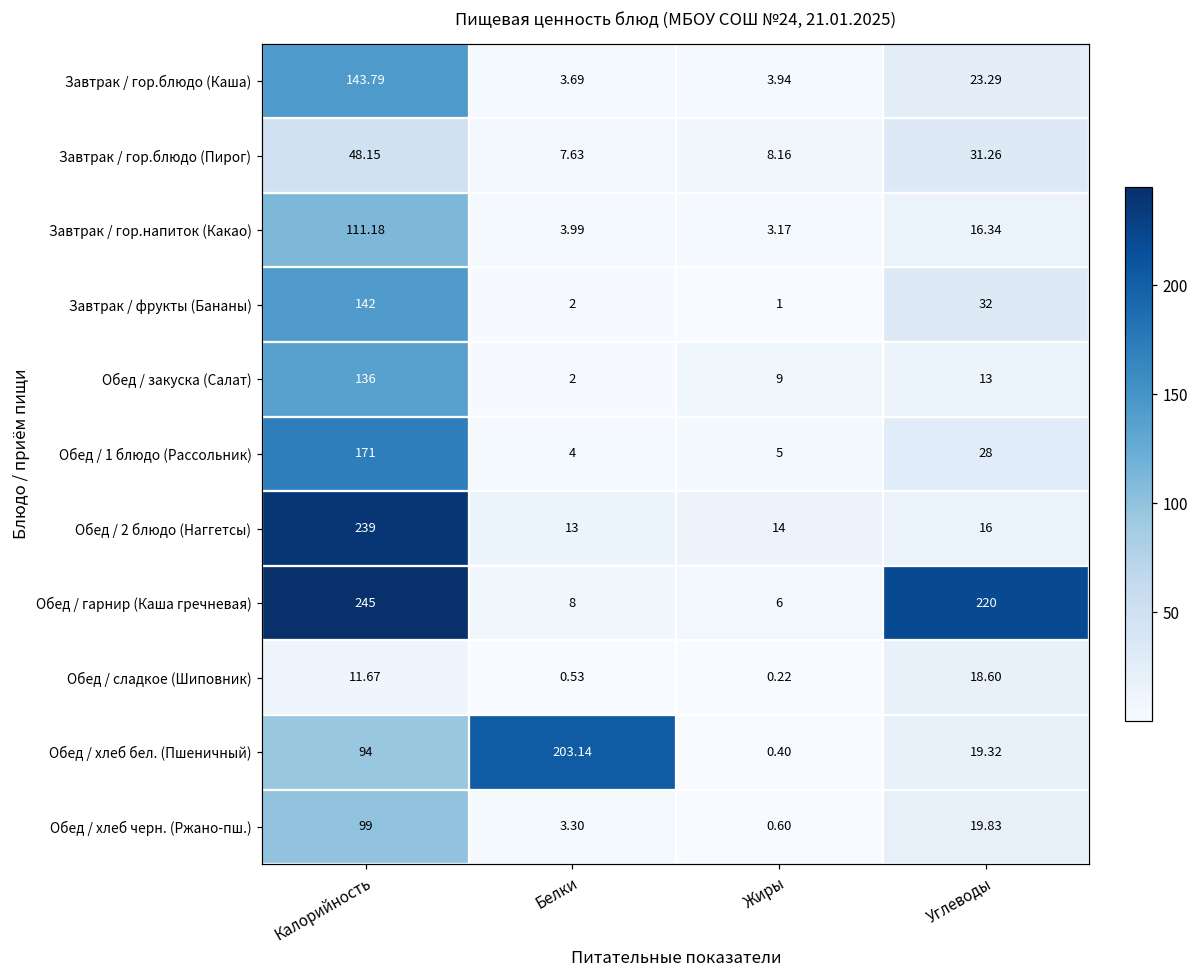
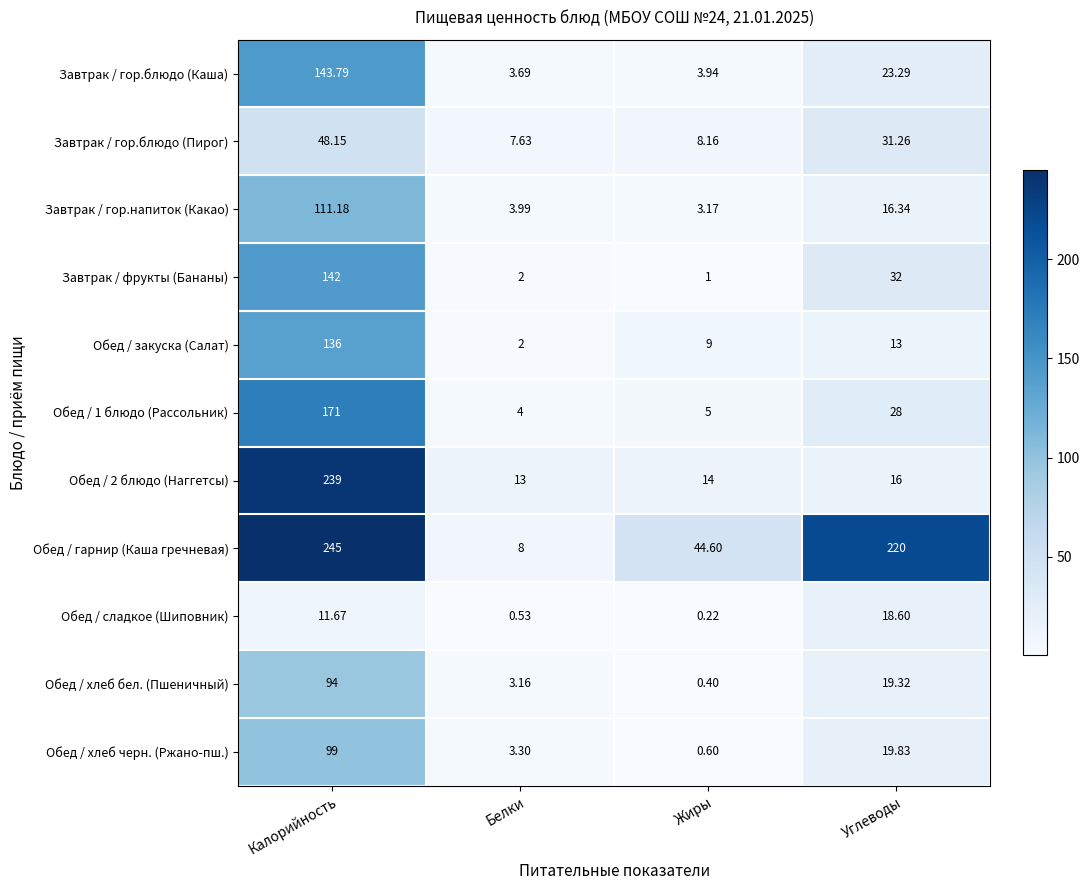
  {
    "Завтрак / гор.блюдо (Каша)": {
      "Калорийность": 143.79,
      "Белки": 3.69,
      "Жиры": 3.94,
      "Углеводы": 23.29
    },
    "Завтрак / гор.блюдо (Пирог)": {
      "Калорийность": 48.15,
      "Белки": 7.63,
      "Жиры": 8.16,
      "Углеводы": 31.26
    },
    "Завтрак / гор.напиток (Какао)": {
      "Калорийность": 111.18,
      "Белки": 3.99,
      "Жиры": 3.17,
      "Углеводы": 16.34
    },
    "Завтрак / фрукты (Бананы)": {
      "Калорийность": 142,
      "Белки": 2,
      "Жиры": 1,
      "Углеводы": 32
    },
    "Обед / закуска (Салат)": {
      "Калорийность": 136,
      "Белки": 2,
      "Жиры": 9,
      "Углеводы": 13
    },
    "Обед / 1 блюдо (Рассольник)": {
      "Калорийность": 171,
      "Белки": 4,
      "Жиры": 5,
      "Углеводы": 28
    },
    "Обед / 2 блюдо (Наггетсы)": {
      "Калорийность": 239,
      "Белки": 13,
      "Жиры": 14,
      "Углеводы": 16
    },
    "Обед / гарнир (Каша гречневая)": {
      "Калорийность": 245,
      "Белки": 8,
-     "Жиры": 6,
+     "Жиры": 44.60,
      "Углеводы": 220
    },
    "Обед / сладкое (Шиповник)": {
      "Калорийность": 11.67,
      "Белки": 0.53,
      "Жиры": 0.22,
      "Углеводы": 18.60
    },
    "Обед / хлеб бел. (Пшеничный)": {
      "Калорийность": 94,
-     "Белки": 203.14,
+     "Белки": 3.16,
      "Жиры": 0.40,
      "Углеводы": 19.32
    },
    "Обед / хлеб черн. (Ржано-пш.)": {
      "Калорийность": 99,
      "Белки": 3.30,
      "Жиры": 0.60,
      "Углеводы": 19.83
    }
  }
